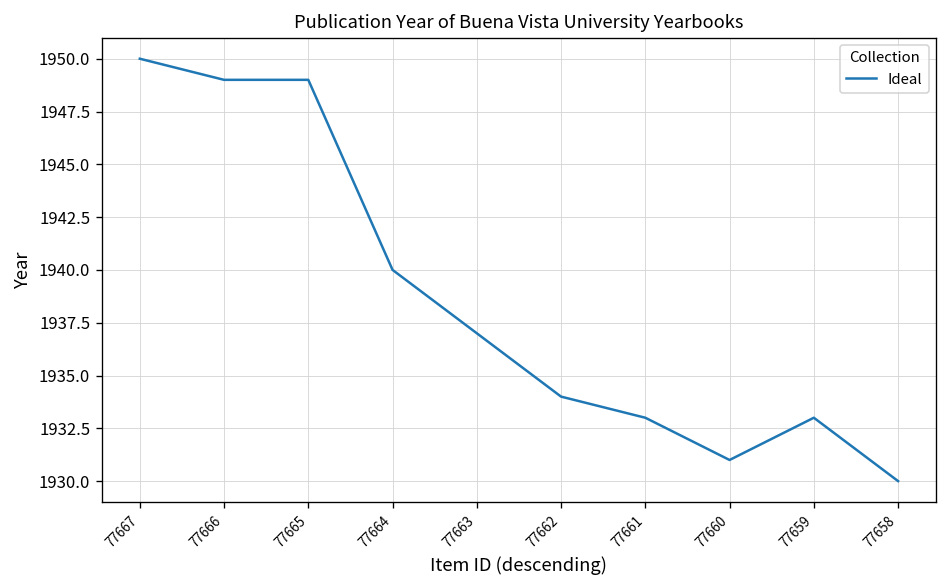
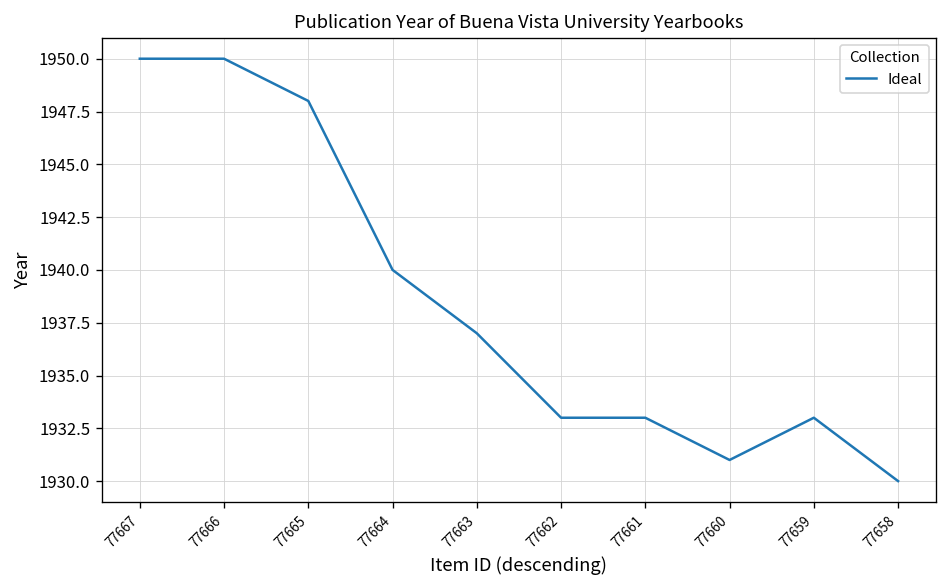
  {
    "77667": 1950,
-   "77666": 1949,
-   "77665": 1949,
+   "77666": 1950,
+   "77665": 1948,
    "77664": 1940,
    "77663": 1937,
-   "77662": 1934,
+   "77662": 1933,
    "77661": 1933,
    "77660": 1931,
    "77659": 1933,
    "77658": 1930
  }
